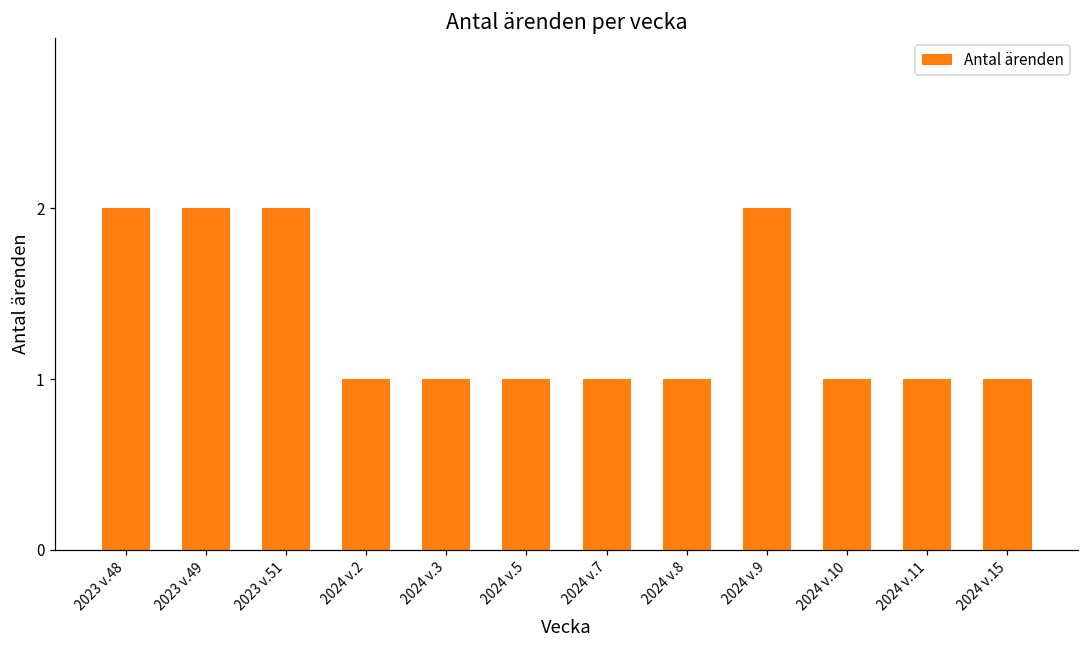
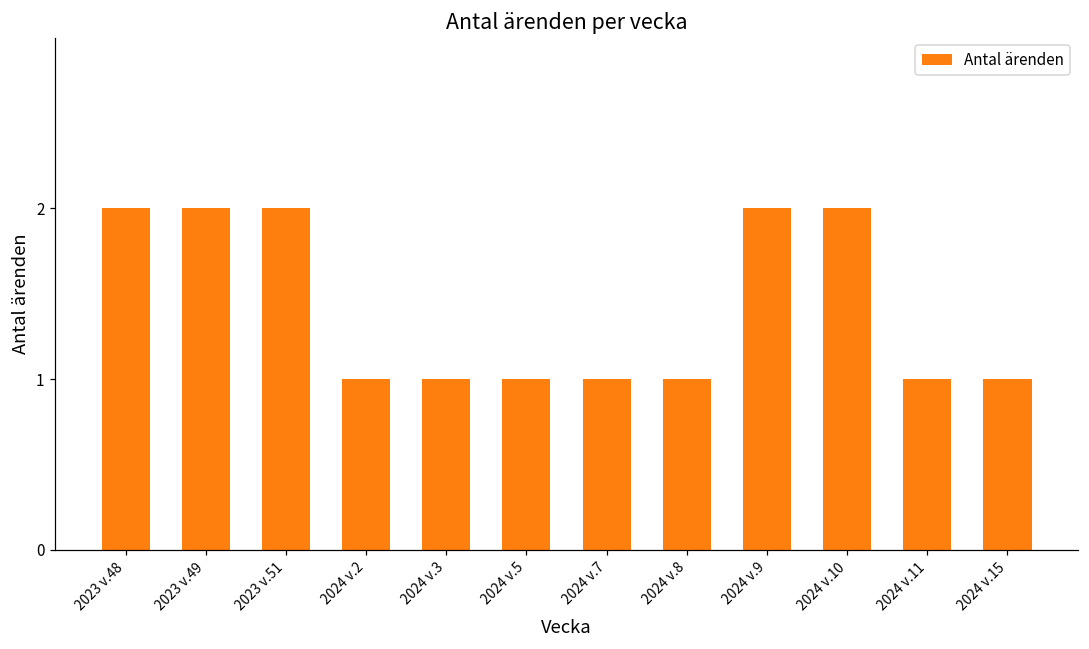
  {
    "2023 v.48": 2,
    "2023 v.49": 2,
    "2023 v.51": 2,
    "2024 v.2": 1,
    "2024 v.3": 1,
    "2024 v.5": 1,
    "2024 v.7": 1,
    "2024 v.8": 1,
    "2024 v.9": 2,
-   "2024 v.10": 1,
+   "2024 v.10": 2,
    "2024 v.11": 1,
    "2024 v.15": 1
  }
